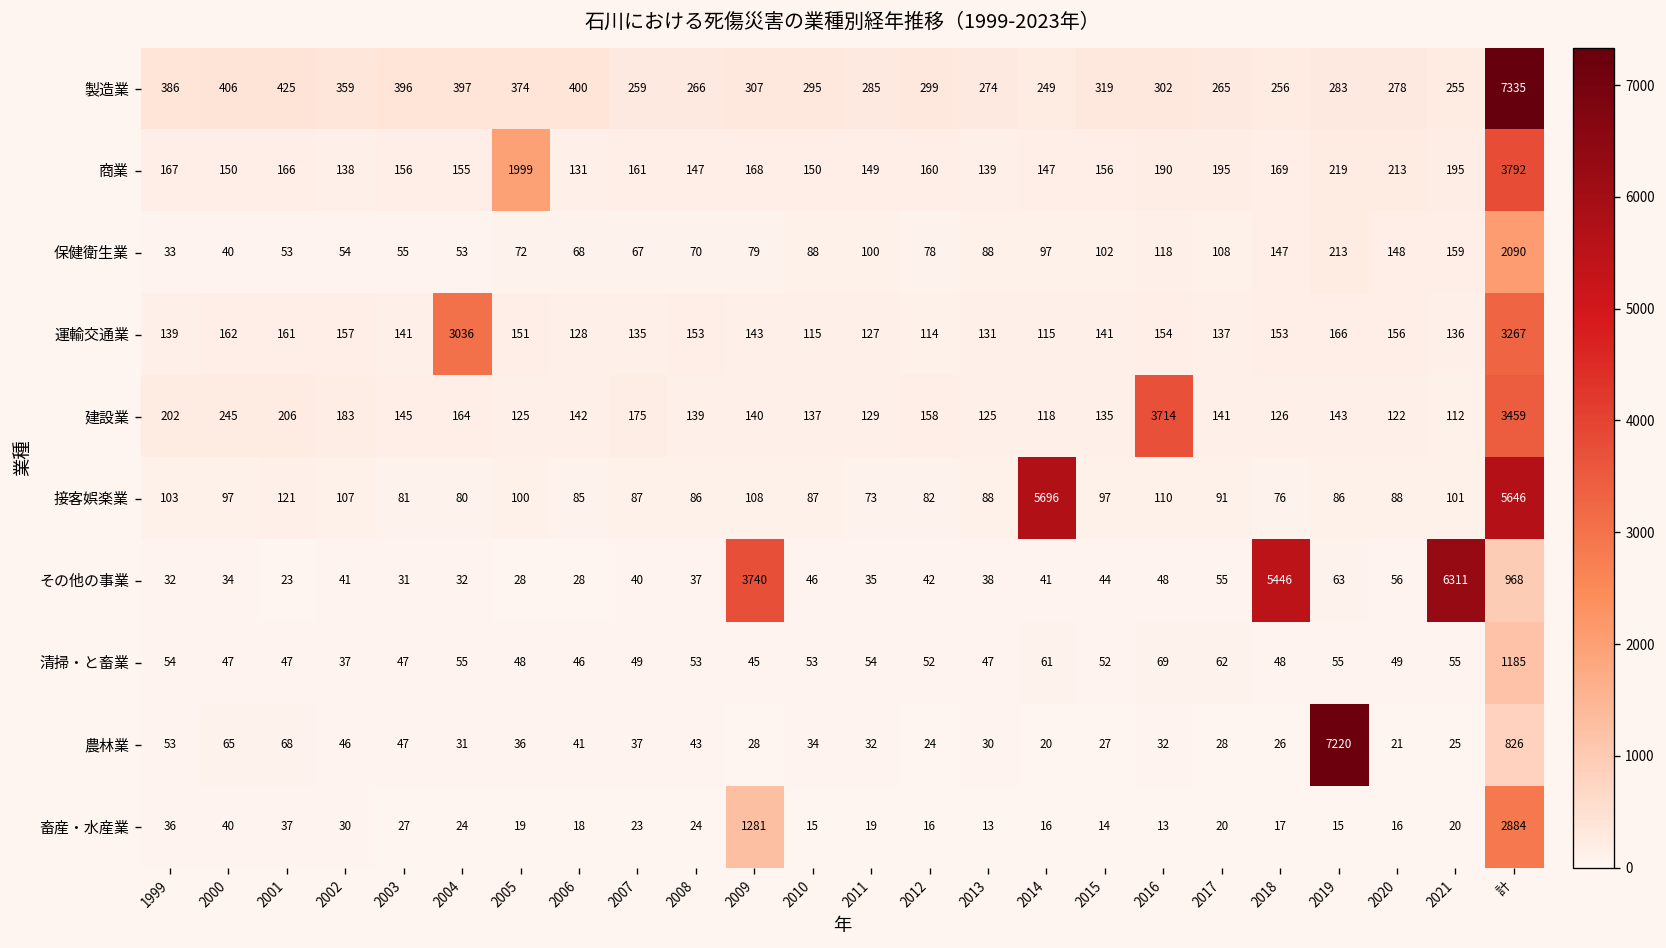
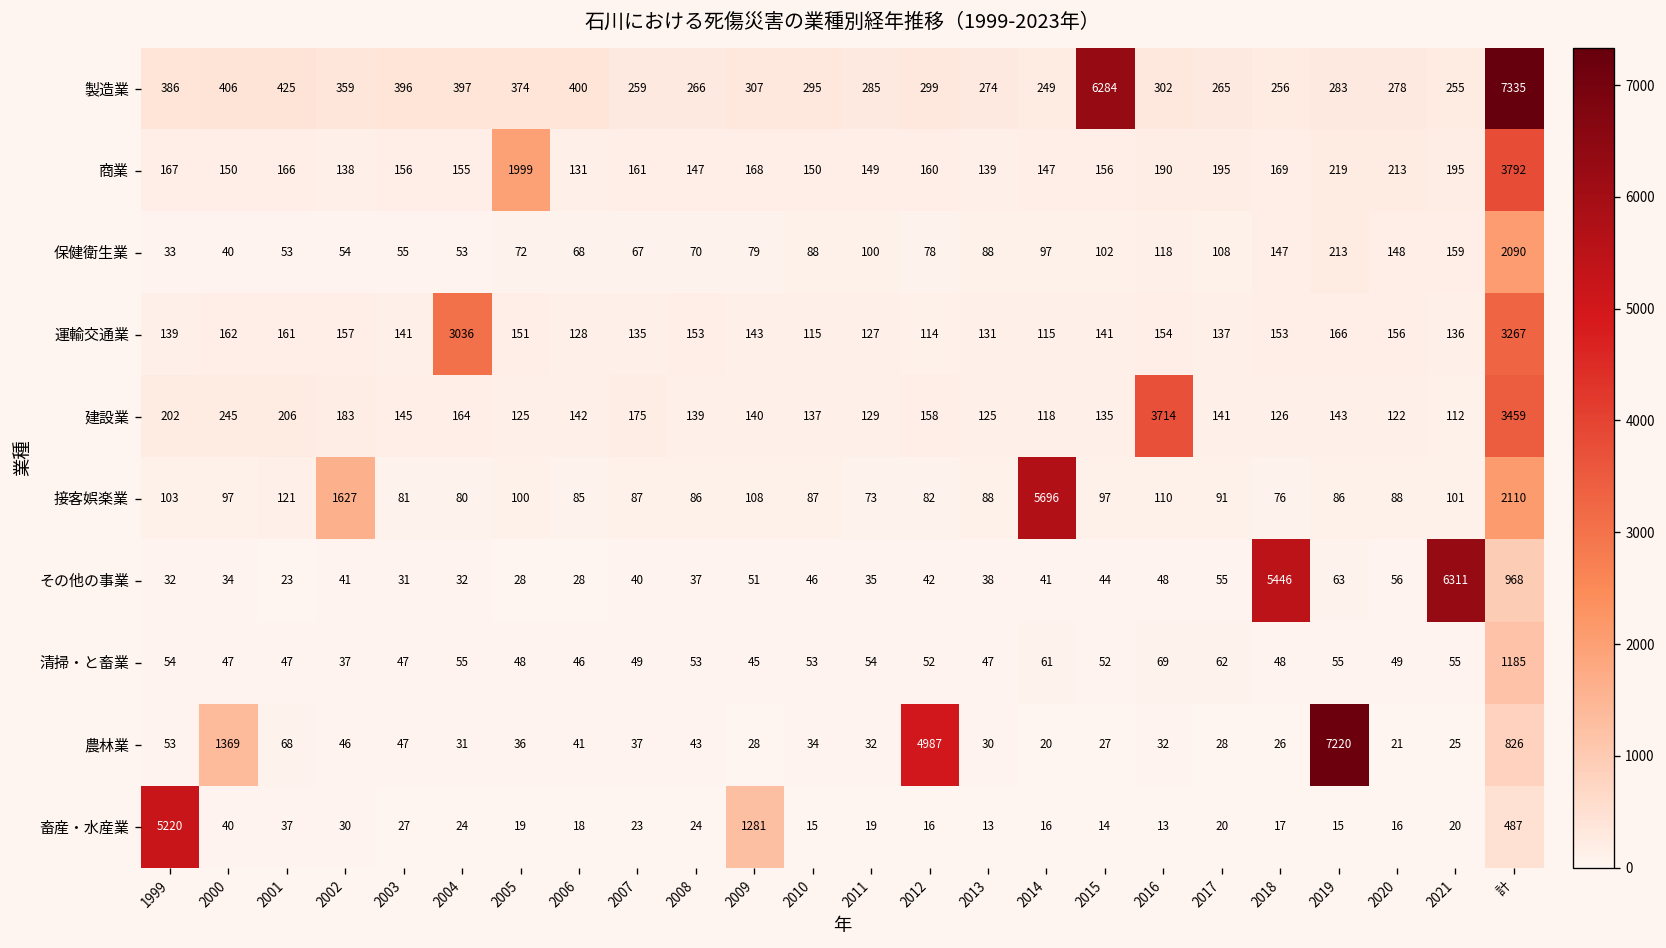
  {
    "製造業": {
      "1999": 386,
      "2000": 406,
      "2001": 425,
      "2002": 359,
      "2003": 396,
      "2004": 397,
      "2005": 374,
      "2006": 400,
      "2007": 259,
      "2008": 266,
      "2009": 307,
      "2010": 295,
      "2011": 285,
      "2012": 299,
      "2013": 274,
      "2014": 249,
-     "2015": 319,
+     "2015": 6284,
      "2016": 302,
      "2017": 265,
      "2018": 256,
      "2019": 283,
      "2020": 278,
      "2021": 255,
      "計": 7335
    },
    "接客娯楽業": {
      "1999": 103,
      "2000": 97,
      "2001": 121,
-     "2002": 107,
+     "2002": 1627,
      "2003": 81,
      "2004": 80,
      "2005": 100,
      "2006": 85,
      "2007": 87,
      "2008": 86,
      "2009": 108,
      "2010": 87,
      "2011": 73,
      "2012": 82,
      "2013": 88,
      "2014": 5696,
      "2015": 97,
      "2016": 110,
      "2017": 91,
      "2018": 76,
      "2019": 86,
      "2020": 88,
      "2021": 101,
-     "計": 5646
+     "計": 2110
    },
    "その他の事業": {
      "1999": 32,
      "2000": 34,
      "2001": 23,
      "2002": 41,
      "2003": 31,
      "2004": 32,
      "2005": 28,
      "2006": 28,
      "2007": 40,
      "2008": 37,
-     "2009": 3740,
+     "2009": 51,
      "2010": 46,
      "2011": 35,
      "2012": 42,
      "2013": 38,
      "2014": 41,
      "2015": 44,
      "2016": 48,
      "2017": 55,
      "2018": 5446,
      "2019": 63,
      "2020": 56,
      "2021": 6311,
      "計": 968
    },
    "農林業": {
      "1999": 53,
-     "2000": 65,
+     "2000": 1369,
      "2001": 68,
      "2002": 46,
      "2003": 47,
      "2004": 31,
      "2005": 36,
      "2006": 41,
      "2007": 37,
      "2008": 43,
      "2009": 28,
      "2010": 34,
      "2011": 32,
-     "2012": 24,
+     "2012": 4987,
      "2013": 30,
      "2014": 20,
      "2015": 27,
      "2016": 32,
      "2017": 28,
      "2018": 26,
      "2019": 7220,
      "2020": 21,
      "2021": 25,
      "計": 826
    },
    "畜産・水産業": {
-     "1999": 36,
+     "1999": 5220,
      "2000": 40,
      "2001": 37,
      "2002": 30,
      "2003": 27,
      "2004": 24,
      "2005": 19,
      "2006": 18,
      "2007": 23,
      "2008": 24,
      "2009": 1281,
      "2010": 15,
      "2011": 19,
      "2012": 16,
      "2013": 13,
      "2014": 16,
      "2015": 14,
      "2016": 13,
      "2017": 20,
      "2018": 17,
      "2019": 15,
      "2020": 16,
      "2021": 20,
-     "計": 2884
+     "計": 487
    }
  }
